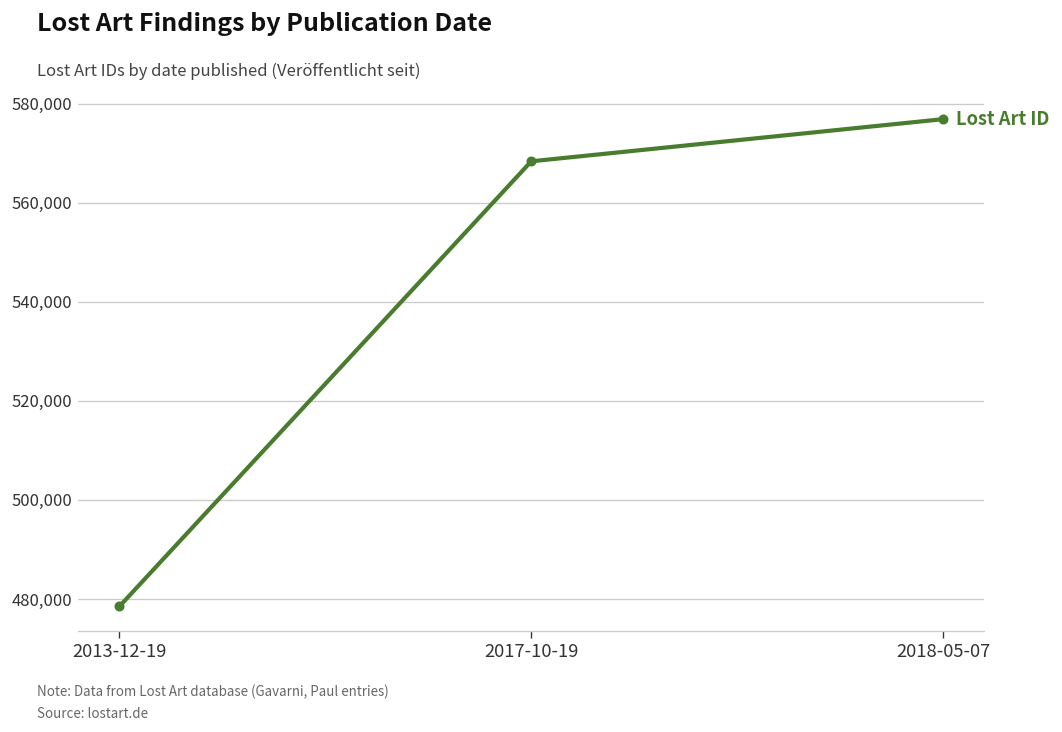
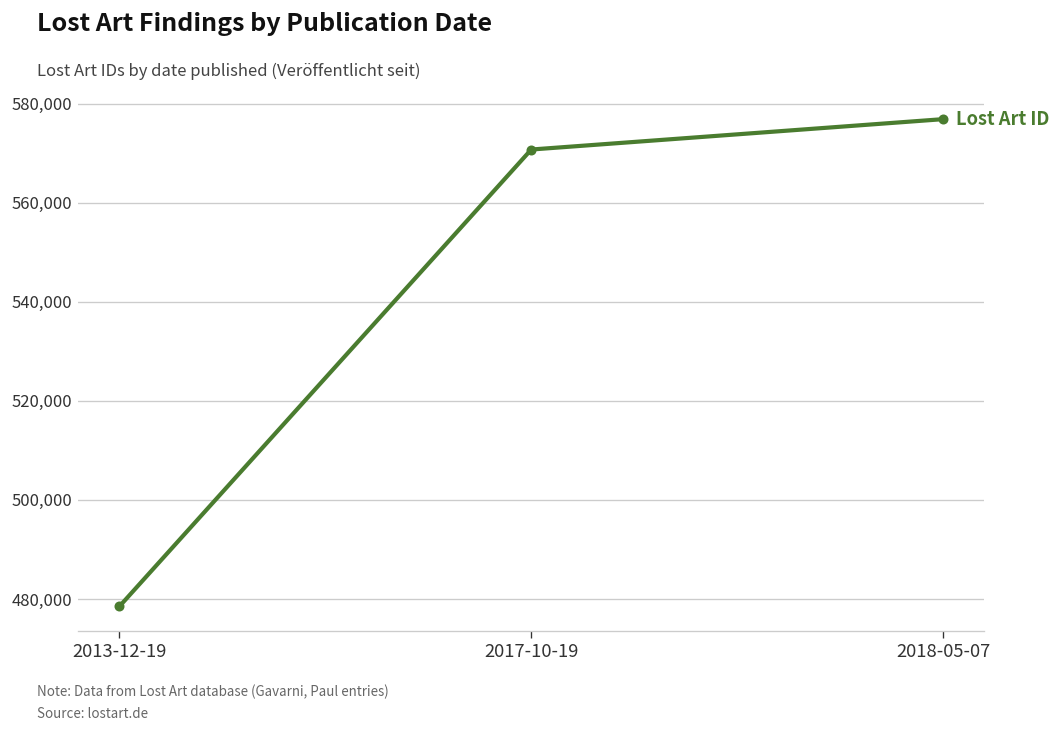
  {
    "2013-12-19": "479,000",
-   "2017-10-19": "568,000",
+   "2017-10-19": "571,000",
    "2018-05-07": "577,000"
  }
